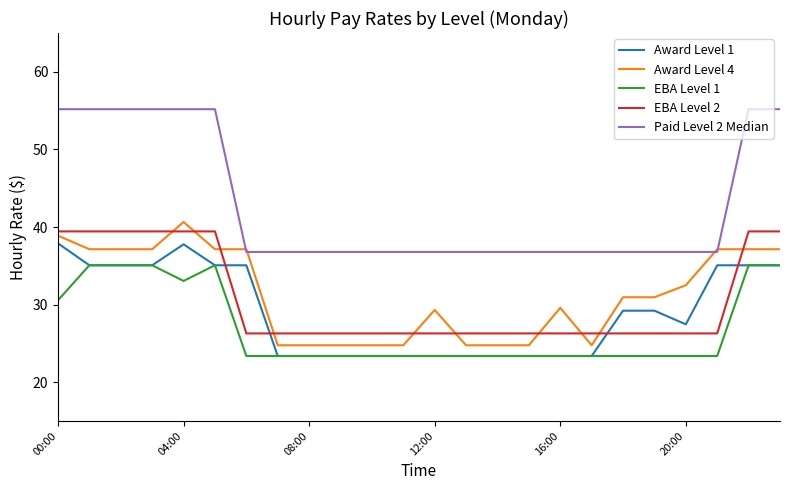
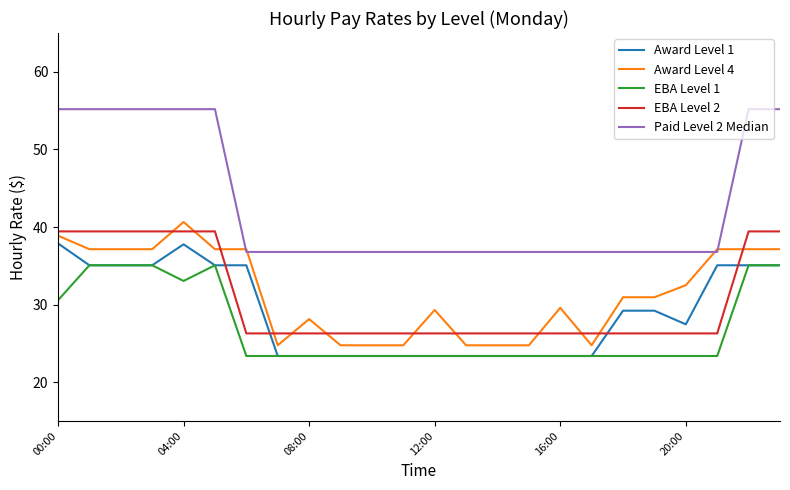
  {
    "Award Level 1": {
      "00:00": 38,
      "04:00": 38,
      "20:00": 27
    },
    "Award Level 4": {
      "00:00": 39,
      "04:00": 41,
-     "08:00": 25,
+     "08:00": 28,
      "12:00": 29,
      "16:00": 30,
      "20:00": 33
    },
    "EBA Level 1": {
      "00:00": 31,
      "04:00": 33,
      "20:00": 23
    },
    "EBA Level 2": {
      "00:00": 39,
      "04:00": 39,
      "08:00": 26,
      "12:00": 26,
      "16:00": 26,
      "20:00": 26
    },
    "Paid Level 2 Median": {
      "00:00": 55,
      "04:00": 55,
      "08:00": 37,
      "12:00": 37,
      "16:00": 37,
      "20:00": 37
    }
  }
